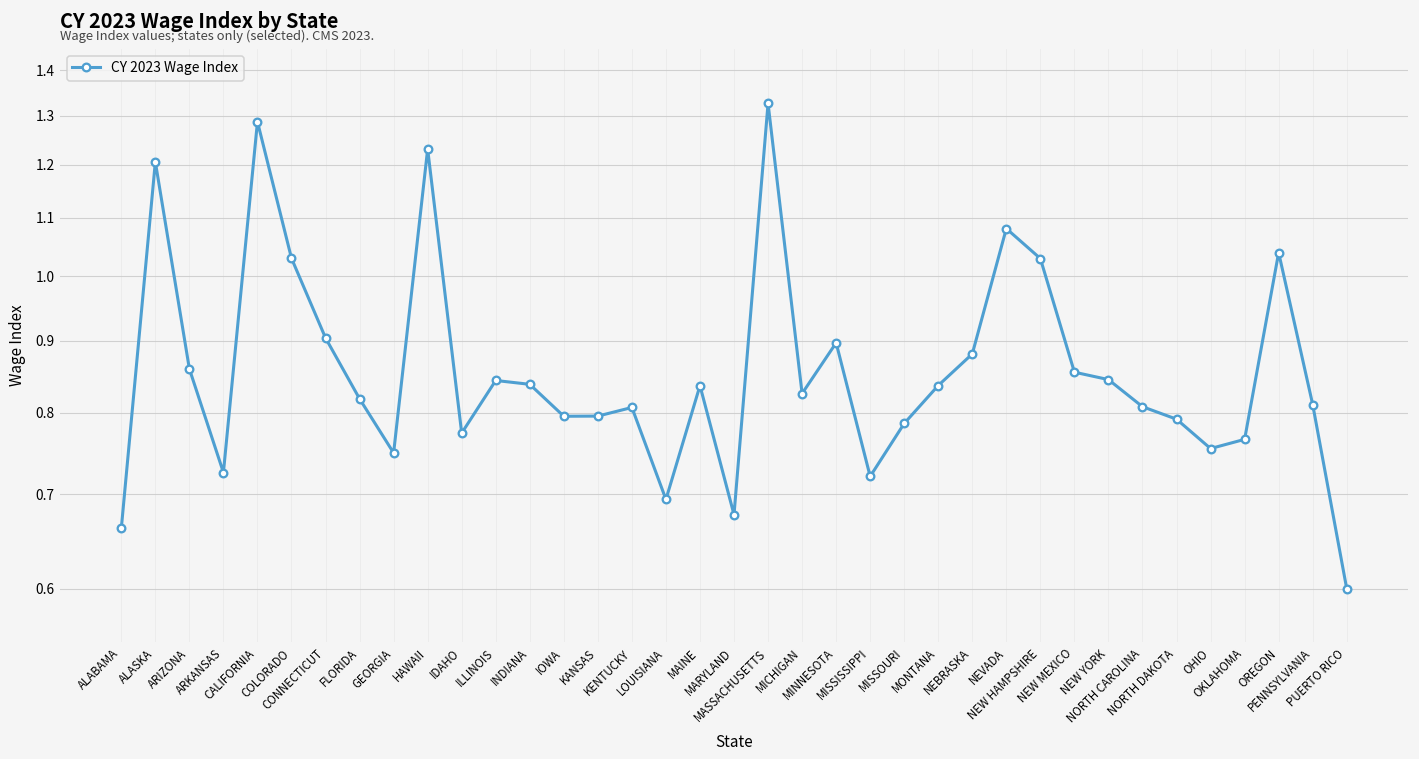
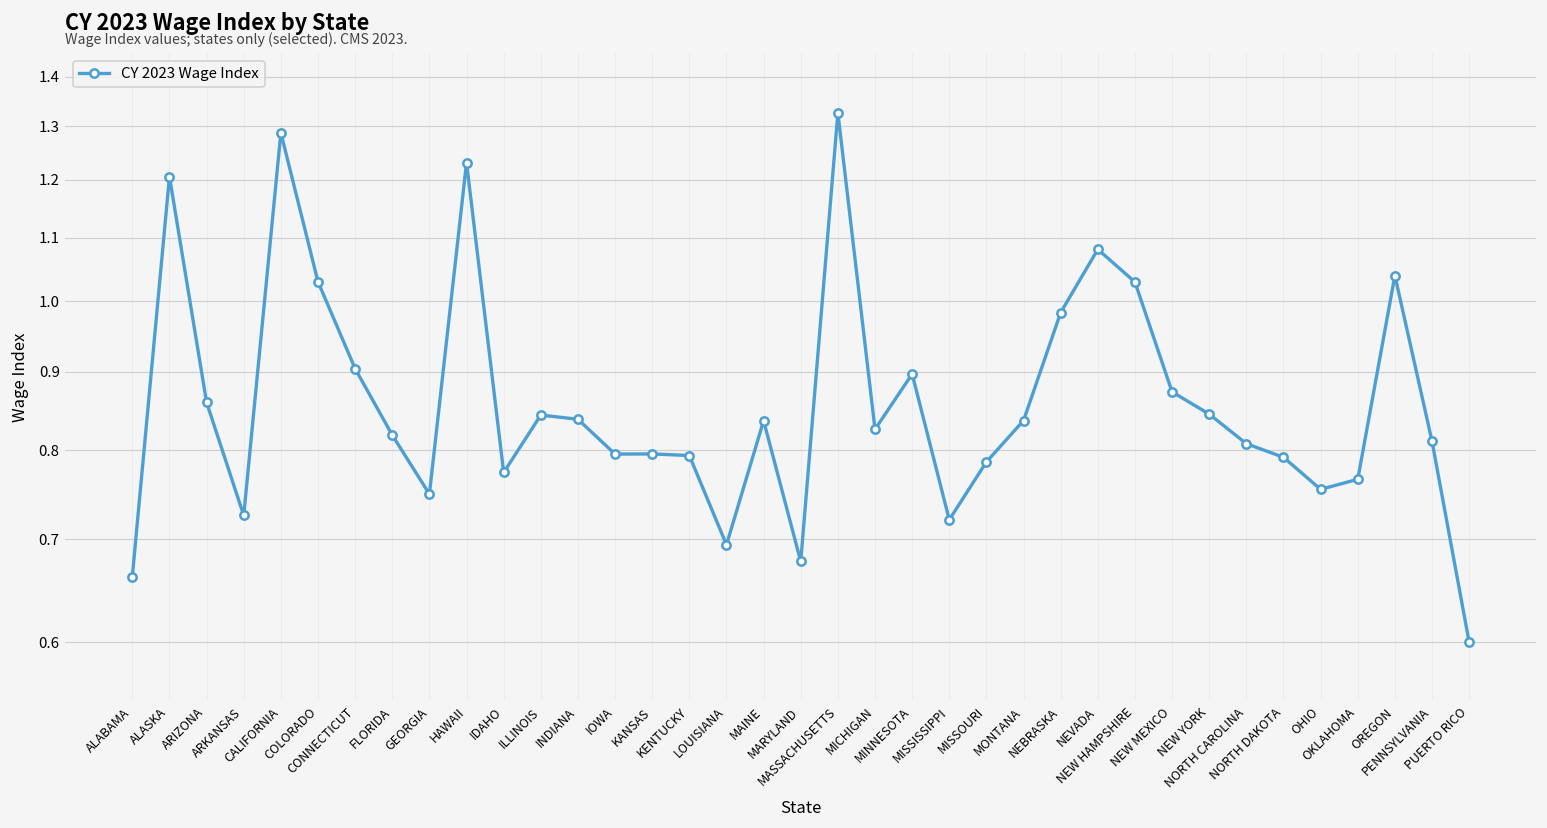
  {
    "ALABAMA": 0.66,
    "ALASKA": 1.21,
    "ARIZONA": 0.86,
    "ARKANSAS": 0.73,
    "CALIFORNIA": 1.29,
    "COLORADO": 1.03,
    "CONNECTICUT": 0.90,
    "FLORIDA": 0.82,
    "GEORGIA": 0.75,
    "HAWAII": 1.23,
    "IDAHO": 0.77,
    "ILLINOIS": 0.84,
    "INDIANA": 0.84,
    "IOWA": 0.80,
    "KANSAS": 0.80,
-   "KENTUCKY": 0.81,
+   "KENTUCKY": 0.79,
    "LOUISIANA": 0.69,
    "MAINE": 0.84,
    "MARYLAND": 0.68,
    "MASSACHUSETTS": 1.33,
    "MICHIGAN": 0.83,
    "MINNESOTA": 0.90,
    "MISSISSIPPI": 0.72,
    "MISSOURI": 0.79,
    "MONTANA": 0.84,
-   "NEBRASKA": 0.88,
+   "NEBRASKA": 0.98,
    "NEVADA": 1.08,
    "NEW HAMPSHIRE": 1.03,
-   "NEW MEXICO": 0.85,
+   "NEW MEXICO": 0.87,
    "NEW YORK": 0.84,
    "NORTH CAROLINA": 0.81,
    "NORTH DAKOTA": 0.79,
    "OHIO": 0.75,
    "OKLAHOMA": 0.77,
    "OREGON": 1.04,
    "PENNSYLVANIA": 0.81,
    "PUERTO RICO": 0.60
  }
